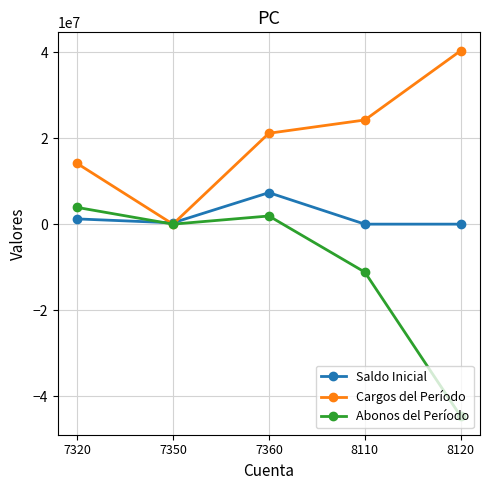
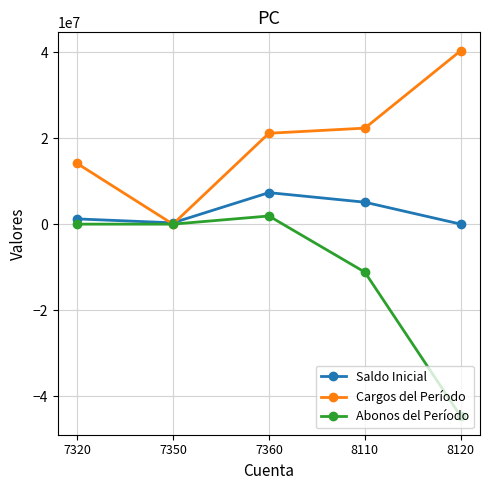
  {
    "Saldo Inicial": {
      "7320": 1000000,
      "7360": 7000000,
-     "8110": 0,
+     "8110": 5000000,
      "8120": 0
    },
    "Cargos del Período": {
      "7320": 14000000,
      "7360": 21000000,
-     "8110": 24000000,
+     "8110": 22000000,
      "8120": 40000000
    },
    "Abonos del Período": {
-     "7320": 4000000,
+     "7320": 0,
      "7360": 2000000,
      "8110": -11000000
    }
  }
